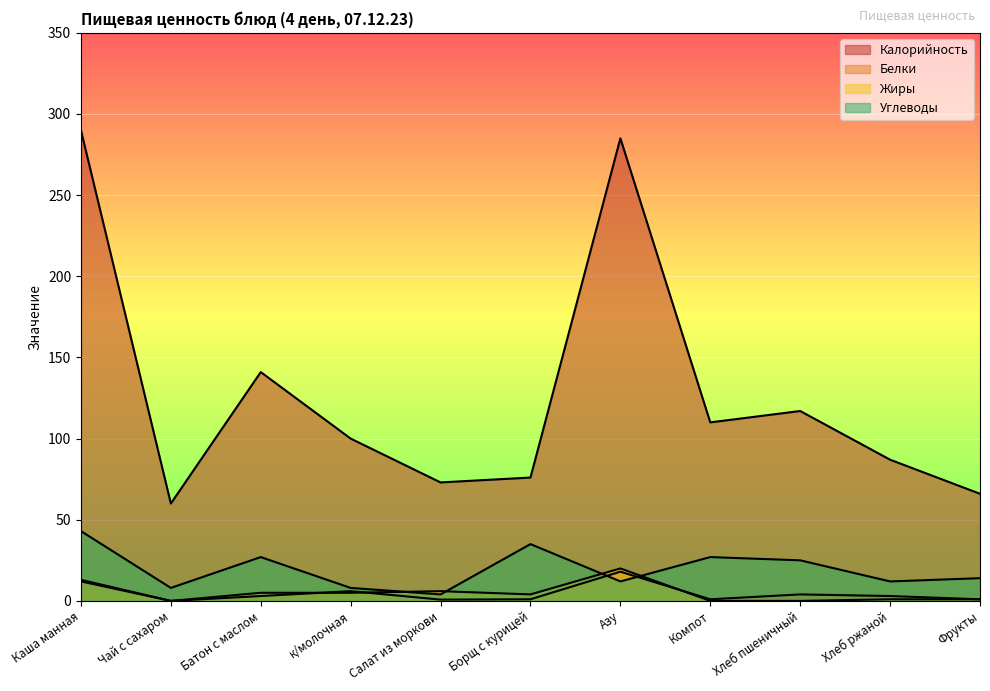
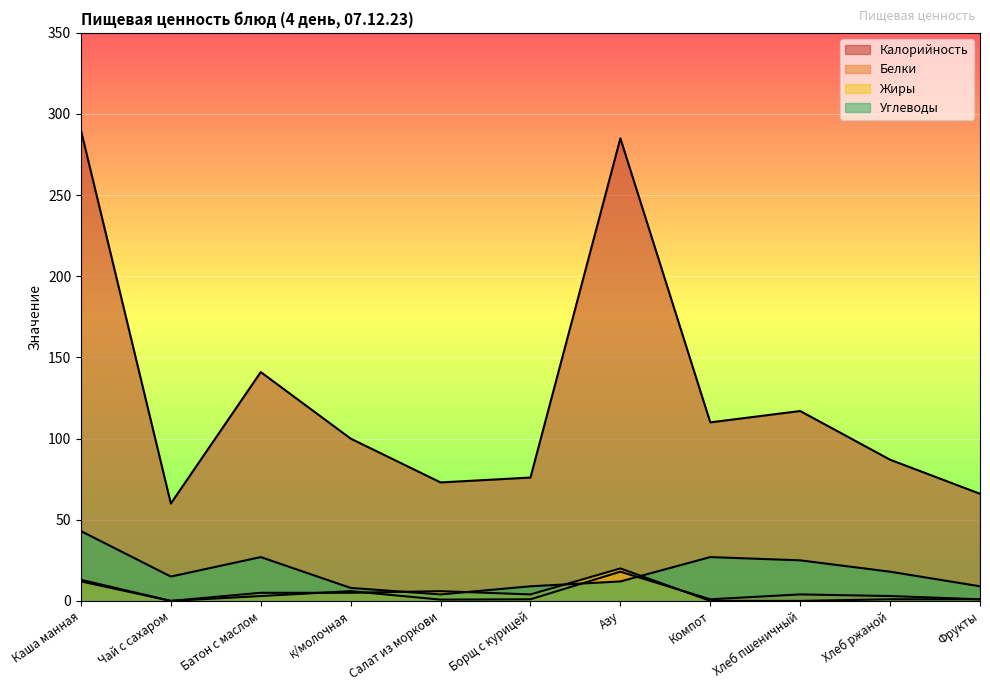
  {
    "Углеводы": {
      "Каша манная": 43,
-     "Чай с сахаром": 8,
+     "Чай с сахаром": 15,
      "Батон с маслом": 27,
      "к/молочная": 8,
      "Салат из моркови": 4,
-     "Борщ с курицей": 35,
+     "Борщ с курицей": 9,
      "Азу": 12,
      "Компот": 27,
      "Хлеб пшеничный": 25,
-     "Хлеб ржаной": 12,
-     "Фрукты": 14
+     "Хлеб ржаной": 18,
+     "Фрукты": 9
    }
  }
